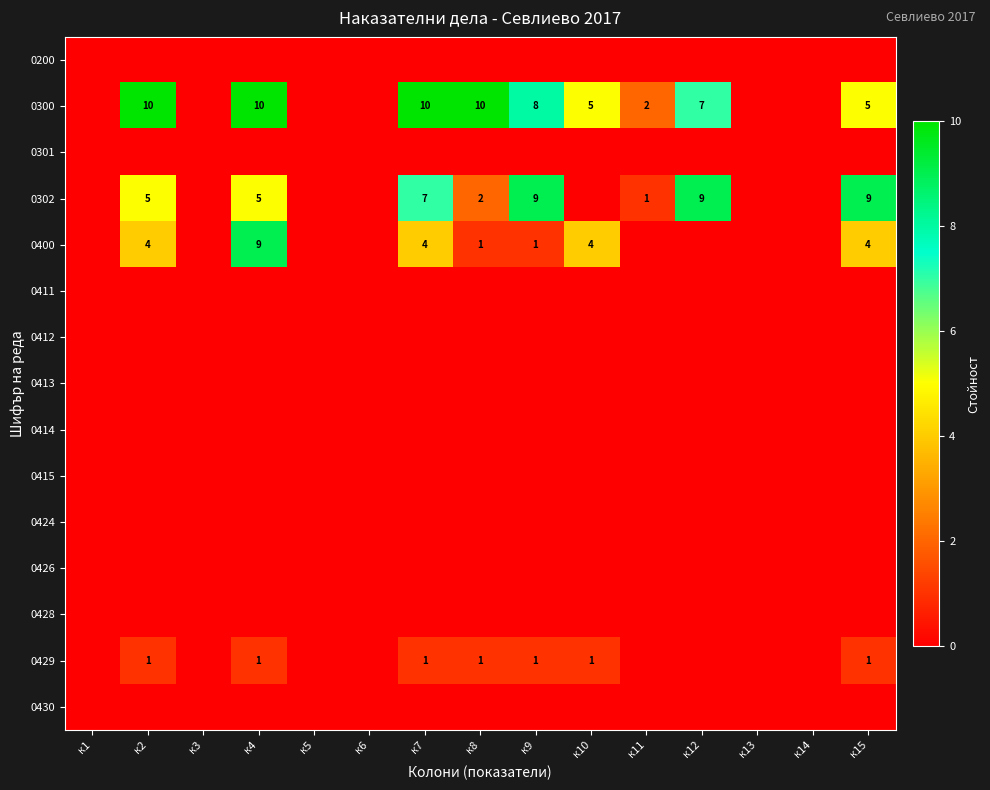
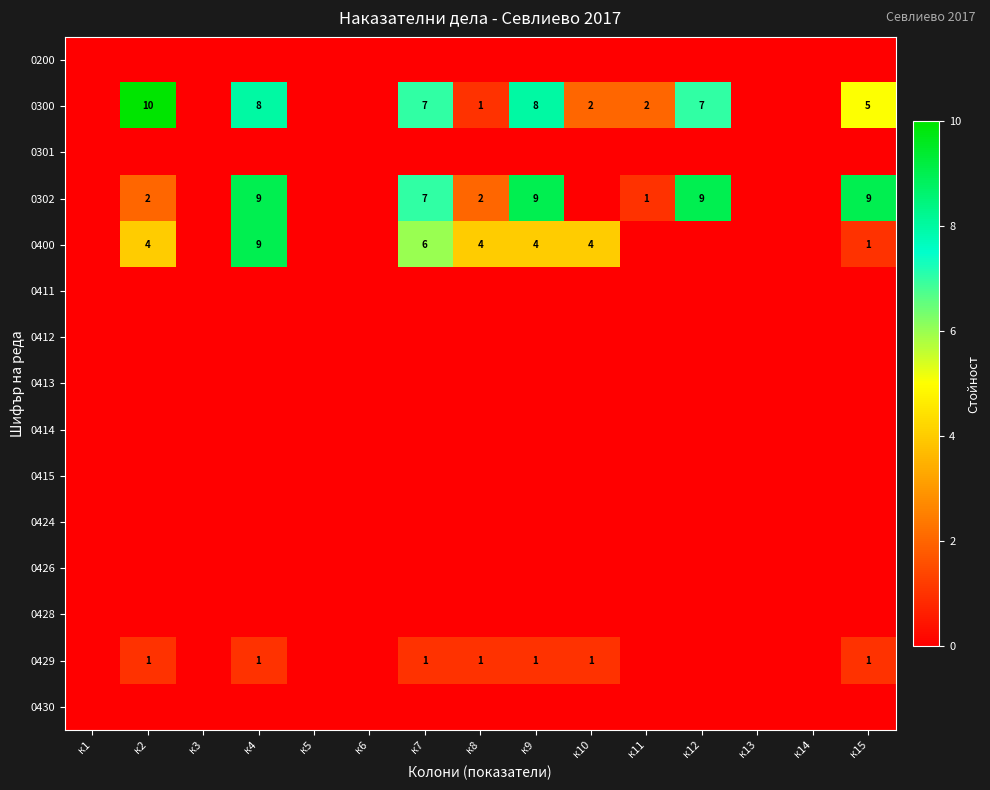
  {
    "0300": {
      "к2": 10,
-     "к4": 10,
-     "к7": 10,
-     "к8": 10,
+     "к4": 8,
+     "к7": 7,
+     "к8": 1,
      "к9": 8,
-     "к10": 5,
+     "к10": 2,
      "к11": 2,
      "к12": 7,
      "к15": 5
    },
    "0302": {
-     "к2": 5,
-     "к4": 5,
+     "к2": 2,
+     "к4": 9,
      "к7": 7,
      "к8": 2,
      "к9": 9,
      "к11": 1,
      "к12": 9,
      "к15": 9
    },
    "0400": {
      "к2": 4,
      "к4": 9,
-     "к7": 4,
-     "к8": 1,
-     "к9": 1,
+     "к7": 6,
+     "к8": 4,
+     "к9": 4,
      "к10": 4,
-     "к15": 4
+     "к15": 1
    },
    "0429": {
      "к2": 1,
      "к4": 1,
      "к7": 1,
      "к8": 1,
      "к9": 1,
      "к10": 1,
      "к15": 1
    }
  }
